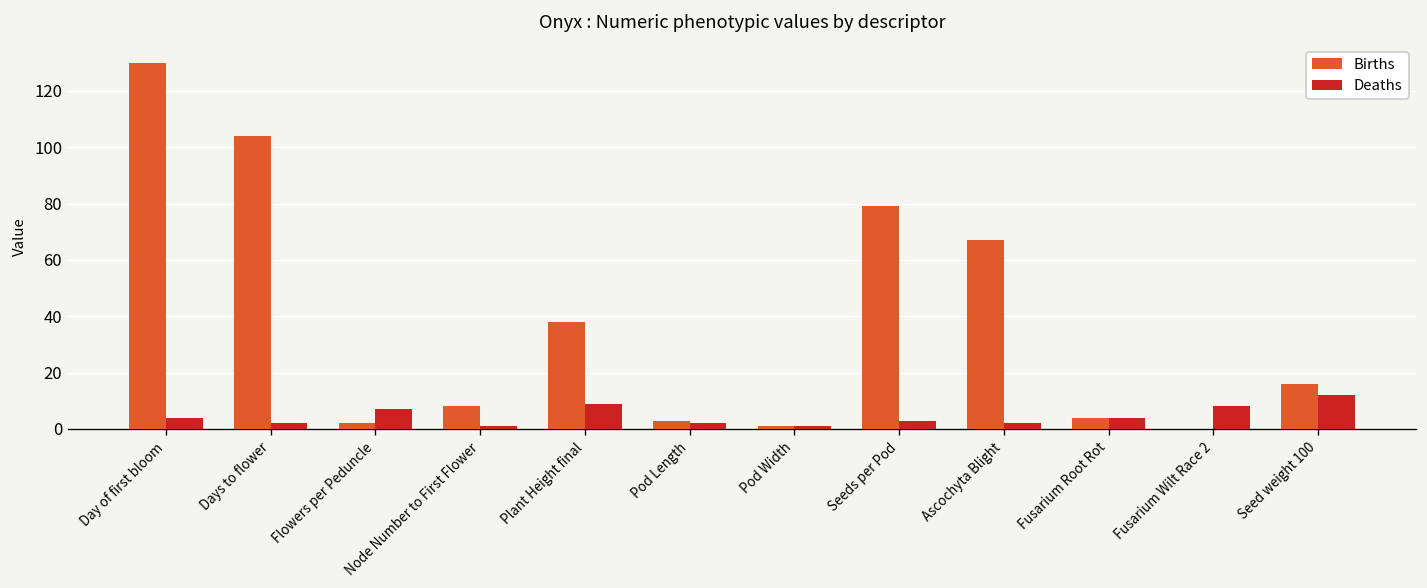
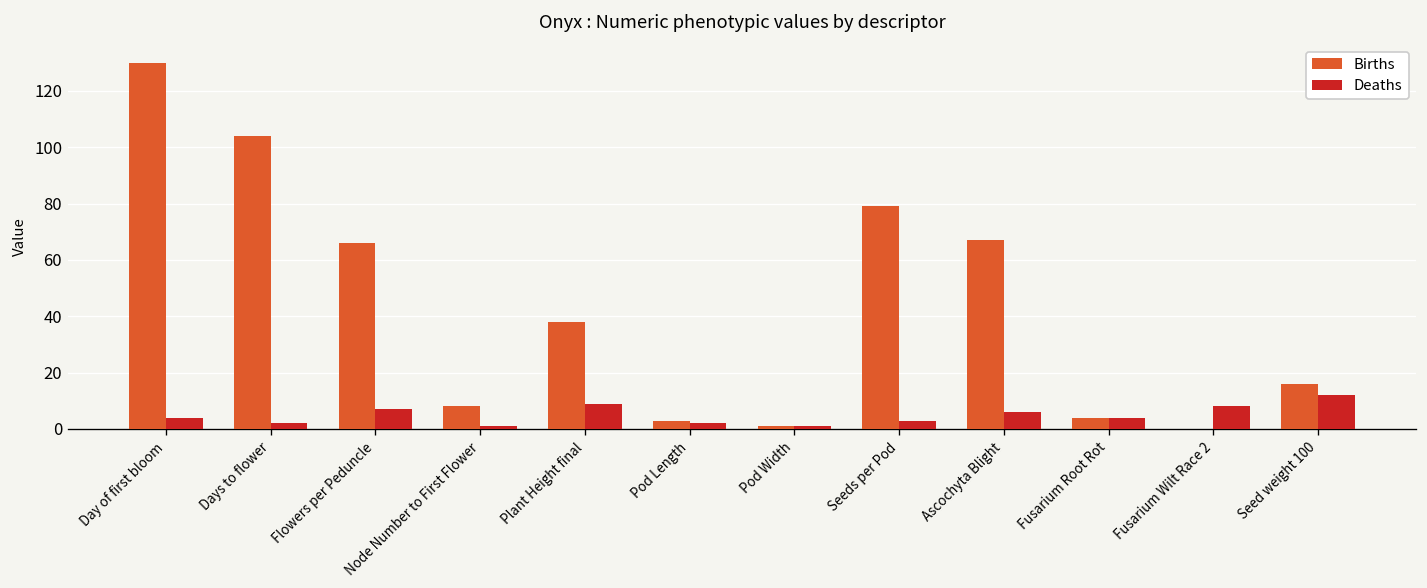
  {
    "Births": {
      "Day of first bloom": 130,
      "Days to flower": 104,
-     "Flowers per Peduncle": 2,
+     "Flowers per Peduncle": 66,
      "Node Number to First Flower": 8,
      "Plant Height final": 38,
      "Pod Length": 3,
      "Seeds per Pod": 79,
      "Ascochyta Blight": 67,
      "Fusarium Root Rot": 4,
      "Fusarium Wilt Race 2": 0,
      "Seed weight 100": 16
    },
    "Deaths": {
      "Day of first bloom": 4,
      "Days to flower": 2,
      "Flowers per Peduncle": 7,
      "Plant Height final": 9,
      "Pod Length": 2,
      "Seeds per Pod": 3,
-     "Ascochyta Blight": 2,
+     "Ascochyta Blight": 6,
      "Fusarium Root Rot": 4,
      "Fusarium Wilt Race 2": 8,
      "Seed weight 100": 12
    }
  }
